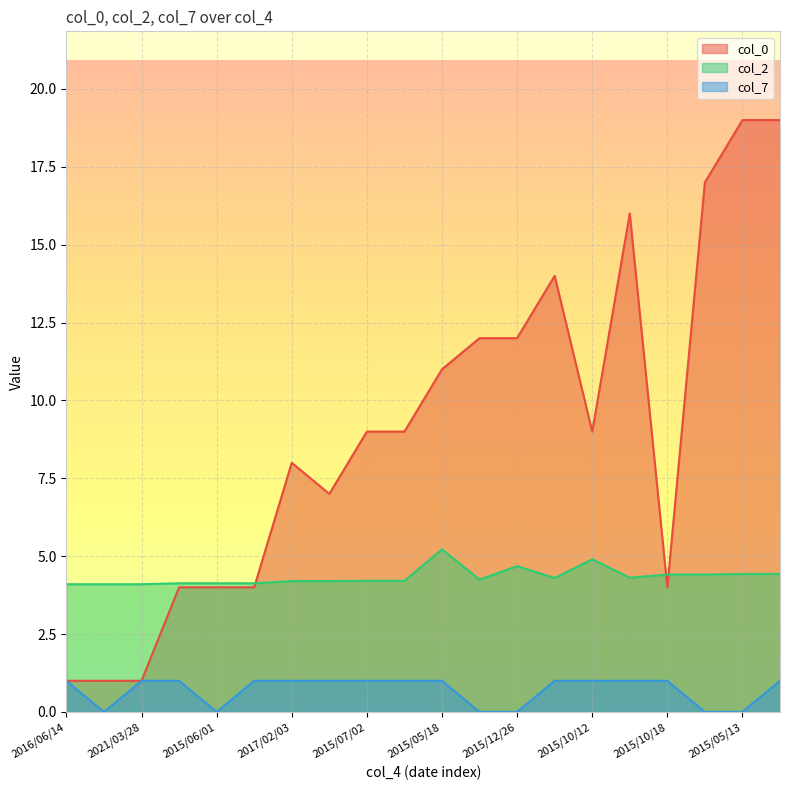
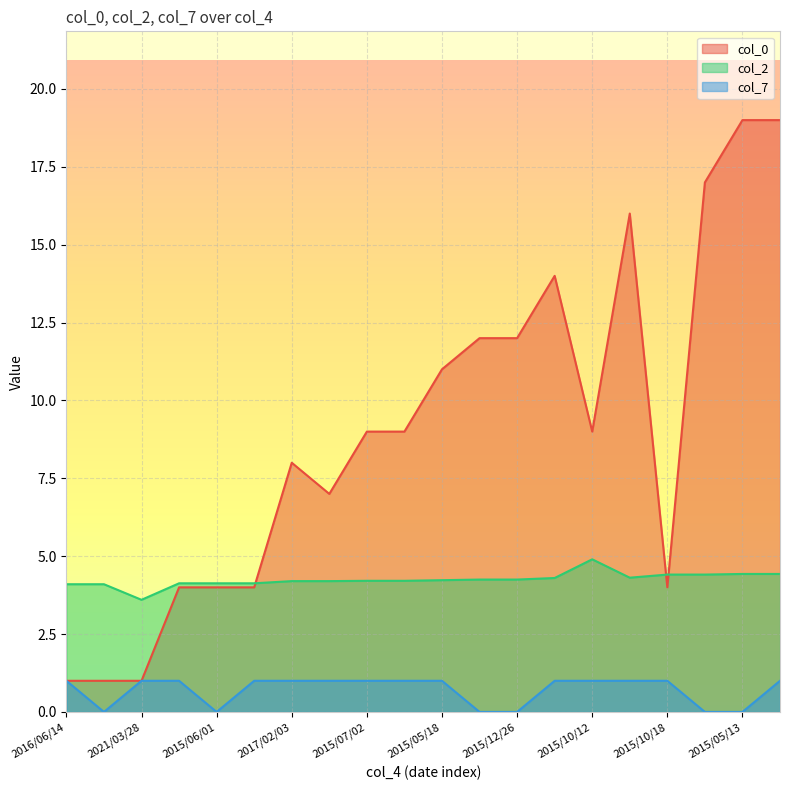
  {
    "col_0": {
      "2015/06/01": 4.0,
      "2017/02/03": 8.0,
      "2015/07/02": 9.0,
      "2015/05/18": 11.0,
      "2015/12/26": 12.0,
      "2015/10/12": 9.0,
      "2015/10/18": 4.0,
      "2015/05/13": 19.0
    },
    "col_2": {
      "2016/06/14": 4.1,
-     "2021/03/28": 4.1,
+     "2021/03/28": 3.6,
      "2015/06/01": 4.1,
      "2017/02/03": 4.2,
      "2015/07/02": 4.2,
-     "2015/05/18": 5.2,
-     "2015/12/26": 4.7,
+     "2015/05/18": 4.2,
+     "2015/12/26": 4.3,
      "2015/10/12": 4.9,
      "2015/10/18": 4.4,
      "2015/05/13": 4.4
    },
    "col_7": {
      "2015/06/01": 0.0,
      "2017/02/03": 1.0,
      "2015/07/02": 1.0,
      "2015/05/18": 1.0,
      "2015/12/26": 0.0,
      "2015/10/12": 1.0,
      "2015/10/18": 1.0,
      "2015/05/13": 0.0
    }
  }
